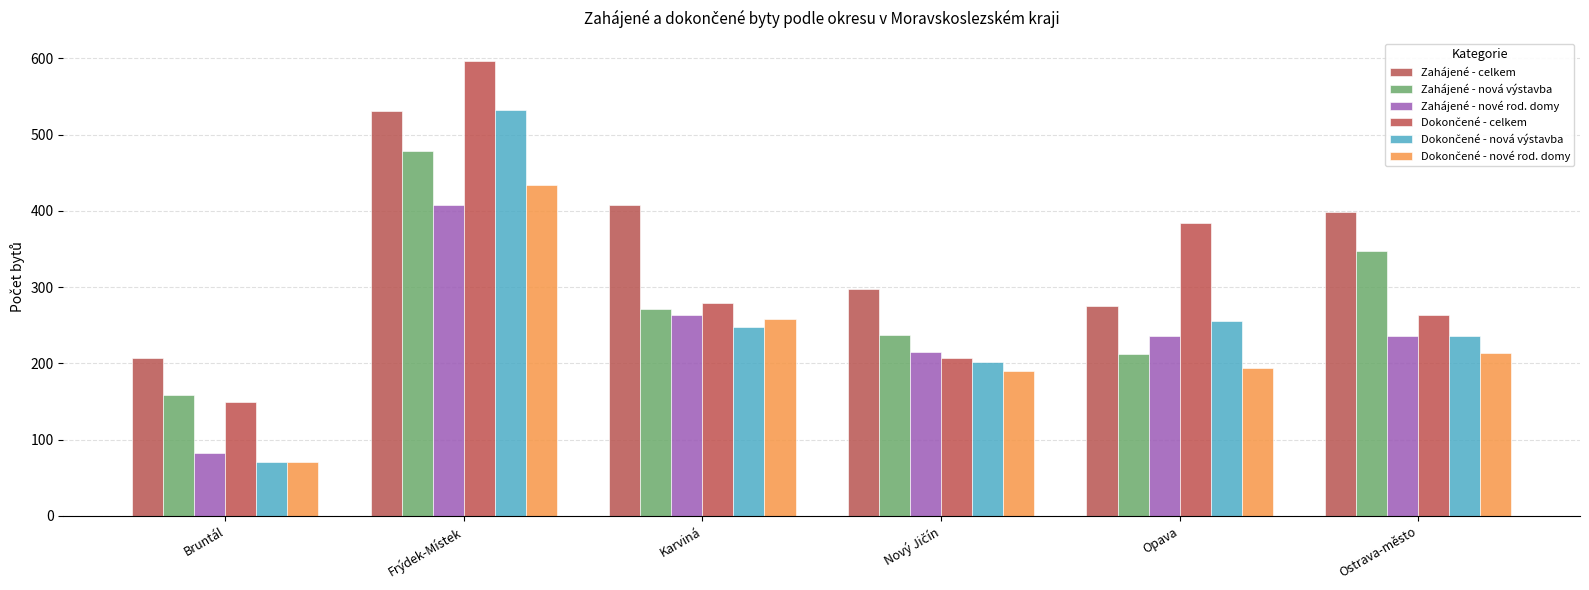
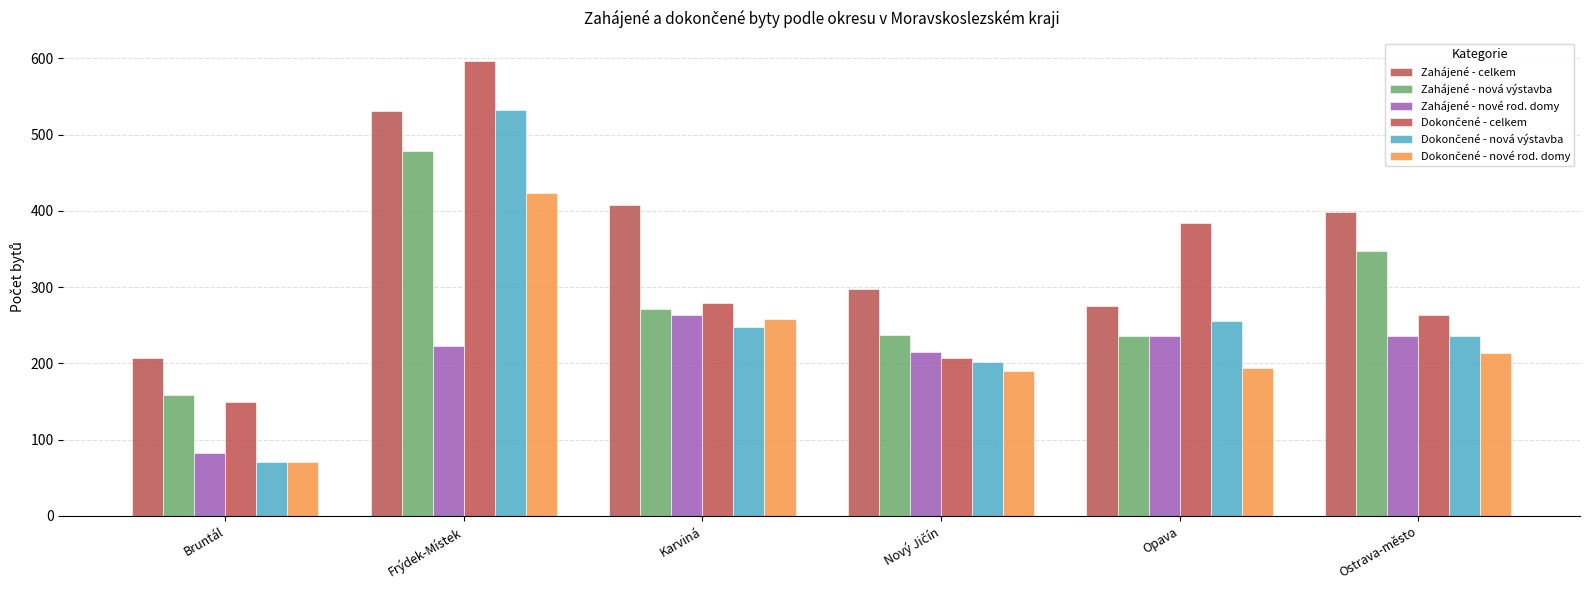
  {
    "Zahájené - nová výstavba": {
      "Bruntál": 160,
      "Frýdek-Místek": 480,
      "Karviná": 270,
      "Nový Jičín": 240,
-     "Opava": 210,
+     "Opava": 240,
      "Ostrava-město": 350
    },
    "Zahájené - nové rod. domy": {
      "Bruntál": 80,
-     "Frýdek-Místek": 410,
+     "Frýdek-Místek": 220,
      "Karviná": 260,
      "Nový Jičín": 220,
      "Opava": 240,
      "Ostrava-město": 240
    },
    "Dokončené - nová výstavba": {
      "Bruntál": 70,
      "Frýdek-Místek": 530,
      "Karviná": 250,
      "Nový Jičín": 200,
      "Opava": 260,
      "Ostrava-město": 240
    },
    "Dokončené - nové rod. domy": {
      "Bruntál": 70,
-     "Frýdek-Místek": 430,
+     "Frýdek-Místek": 420,
      "Karviná": 260,
      "Nový Jičín": 190,
      "Opava": 190,
      "Ostrava-město": 210
    }
  }
